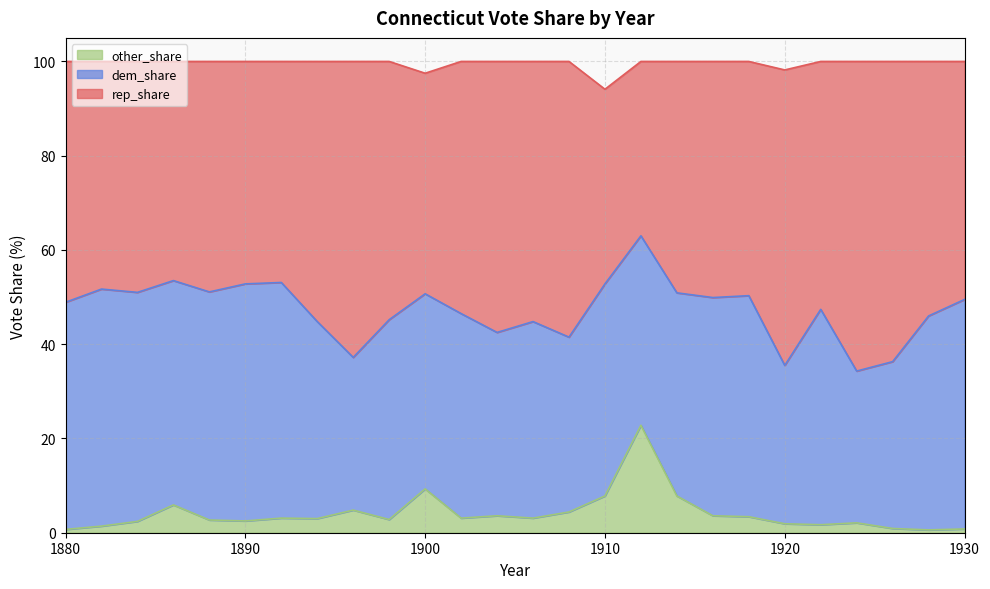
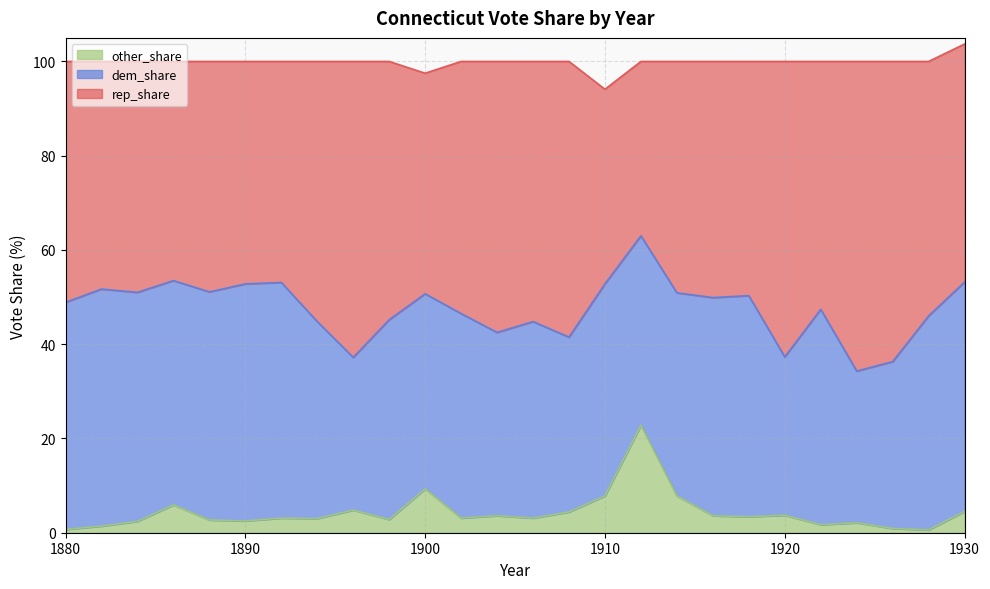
  {
    "other_share": {
      "1880": 1,
      "1890": 3,
      "1900": 9,
      "1910": 8,
-     "1920": 2,
-     "1930": 1
+     "1920": 4,
+     "1930": 5
    },
    "dem_share": {
      "1880": 48,
      "1890": 50,
      "1900": 41,
      "1910": 45,
      "1920": 34,
      "1930": 49
    },
    "rep_share": {
      "1880": 51,
      "1890": 47,
      "1900": 47,
      "1910": 41,
      "1920": 63,
      "1930": 51
    }
  }
